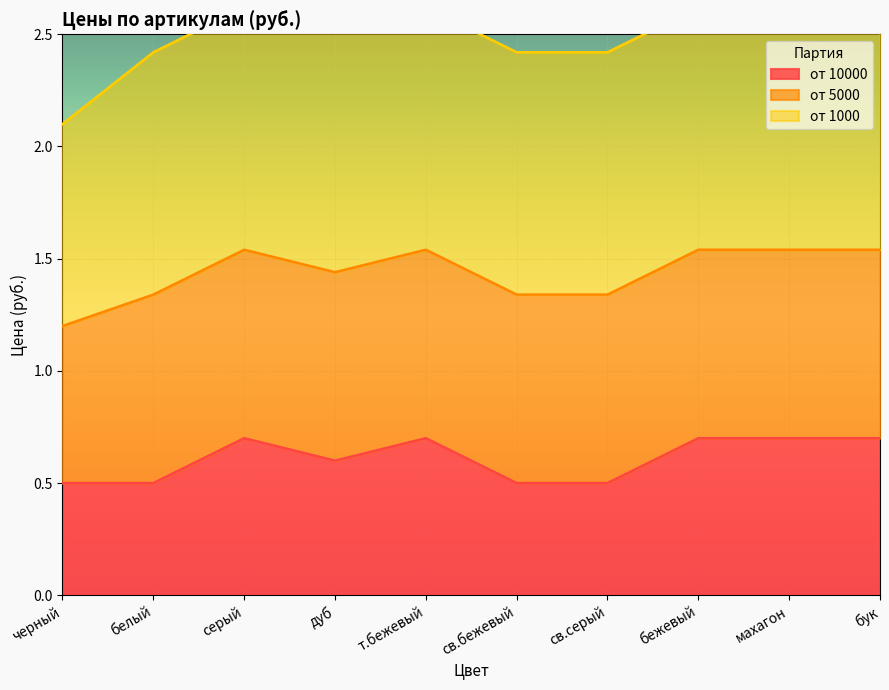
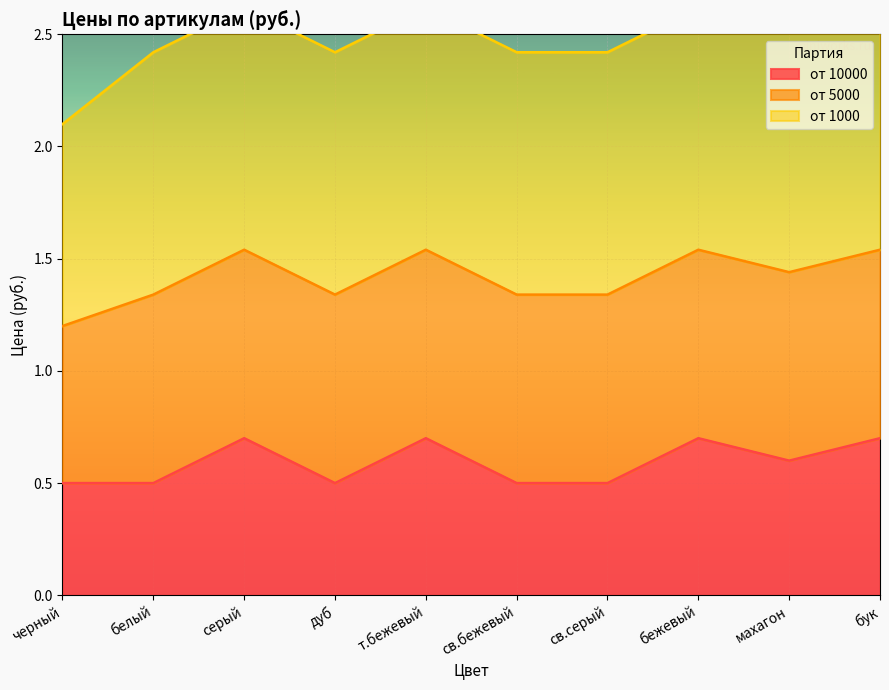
  {
    "от 10000": {
      "черный": 0.5,
      "белый": 0.5,
      "серый": 0.7,
-     "дуб": 0.6,
+     "дуб": 0.5,
      "т.бежевый": 0.7,
      "св.бежевый": 0.5,
      "св.серый": 0.5,
      "бежевый": 0.7,
-     "махагон": 0.7,
+     "махагон": 0.6,
      "бук": 0.7
    },
    "от 5000": {
      "черный": 0.7,
      "белый": 0.84,
      "серый": 0.84,
      "дуб": 0.84,
      "т.бежевый": 0.84,
      "св.бежевый": 0.84,
      "св.серый": 0.84,
      "бежевый": 0.84,
      "махагон": 0.84,
      "бук": 0.84
    },
    "от 1000": {
      "черный": 0.9,
      "белый": 1.08,
      "св.бежевый": 1.08,
      "св.серый": 1.08
    }
  }
